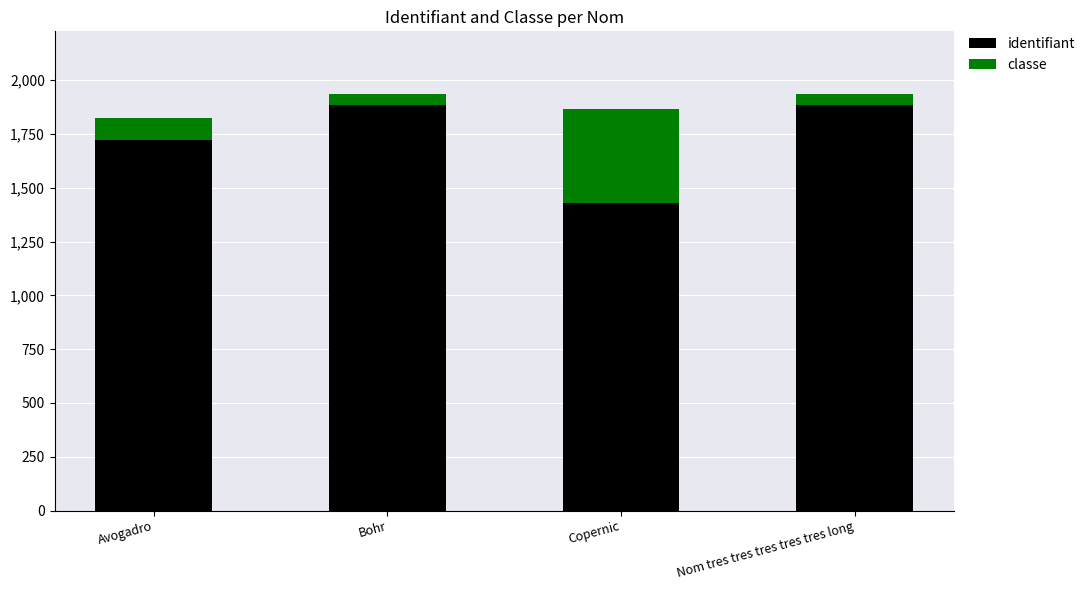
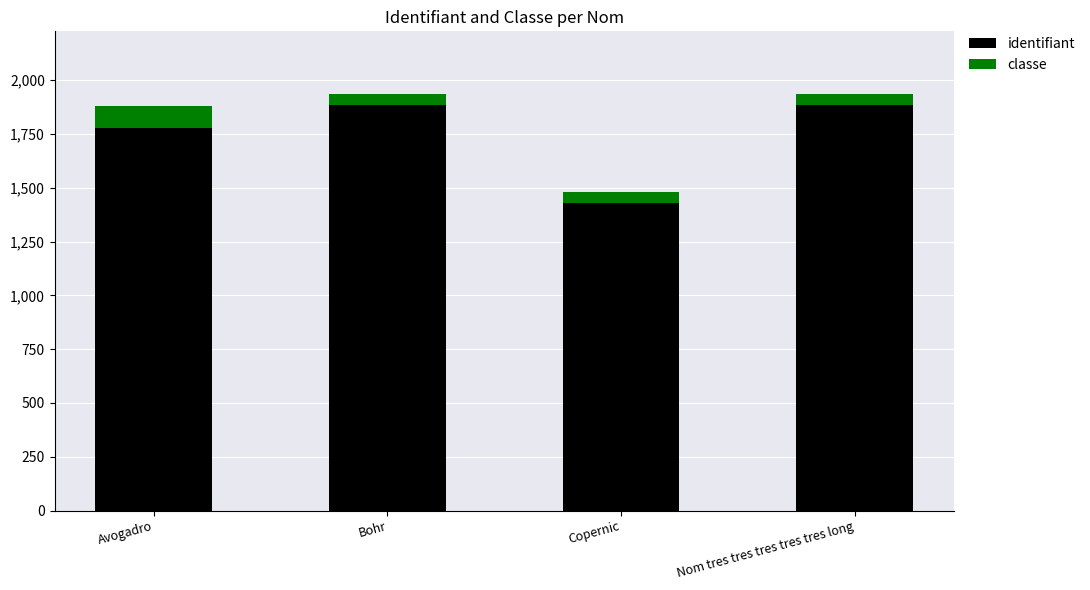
  {
    "identifiant": {
-     "Avogadro": "1,720",
+     "Avogadro": "1,780",
      "Bohr": "1,890",
      "Copernic": "1,430",
      "Nom tres tres tres tres tres long": "1,880"
    },
    "classe": {
      "Avogadro": "100",
      "Bohr": "50",
-     "Copernic": "440",
+     "Copernic": "50",
      "Nom tres tres tres tres tres long": "50"
    }
  }
